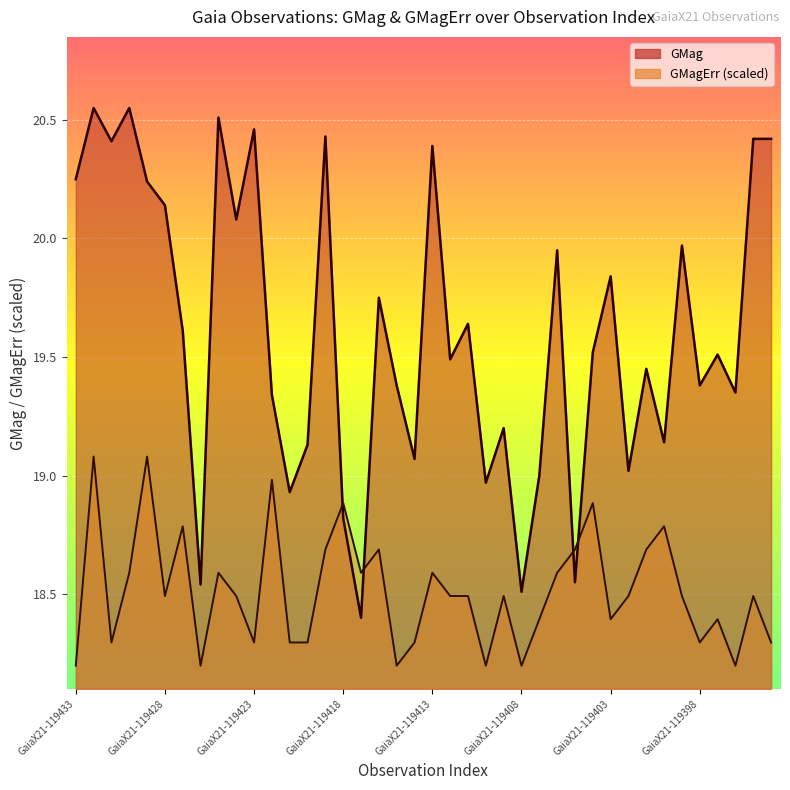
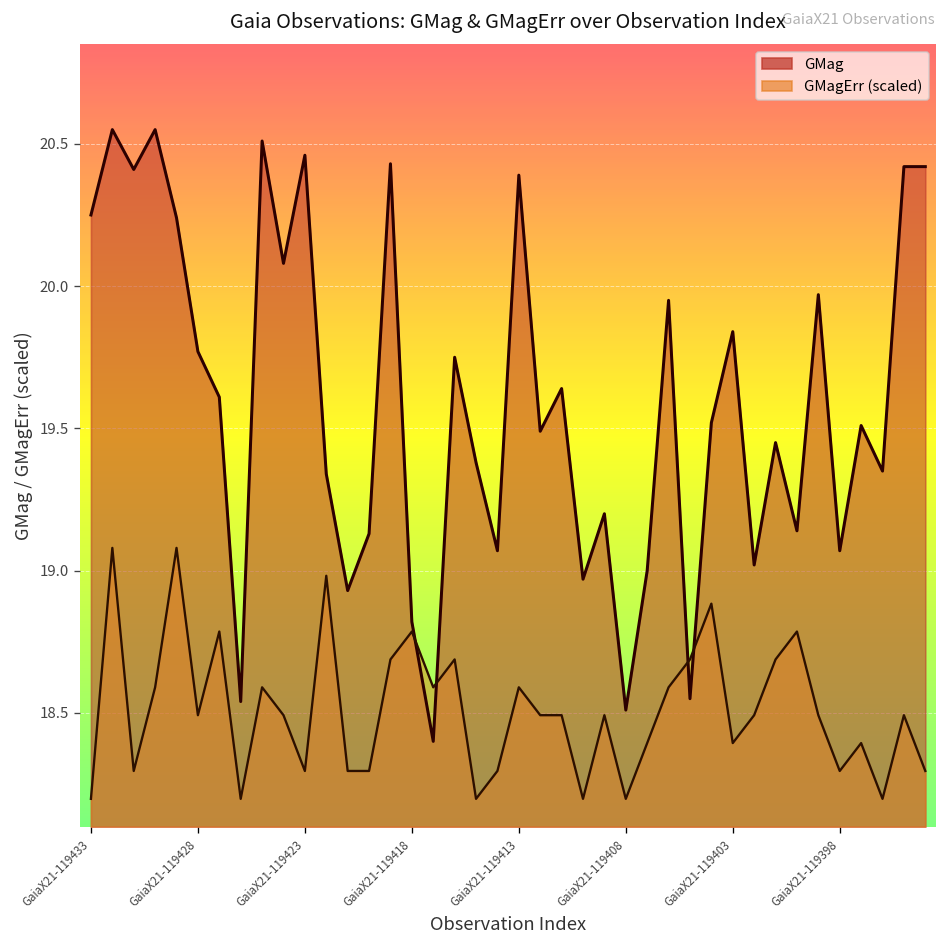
  {
    "GMag": {
      "GaiaX21-119433": 20.25,
-     "GaiaX21-119428": 20.14,
+     "GaiaX21-119428": 19.77,
      "GaiaX21-119423": 20.46,
      "GaiaX21-119418": 18.82,
      "GaiaX21-119413": 20.39,
      "GaiaX21-119408": 18.51,
      "GaiaX21-119403": 19.84,
-     "GaiaX21-119398": 19.38
+     "GaiaX21-119398": 19.07
    },
    "GMagErr (scaled)": {
      "GaiaX21-119433": 18.20,
      "GaiaX21-119428": 18.49,
      "GaiaX21-119423": 18.30,
-     "GaiaX21-119418": 18.88,
+     "GaiaX21-119418": 18.79,
      "GaiaX21-119413": 18.59,
      "GaiaX21-119408": 18.20,
      "GaiaX21-119403": 18.39,
      "GaiaX21-119398": 18.30
    }
  }
